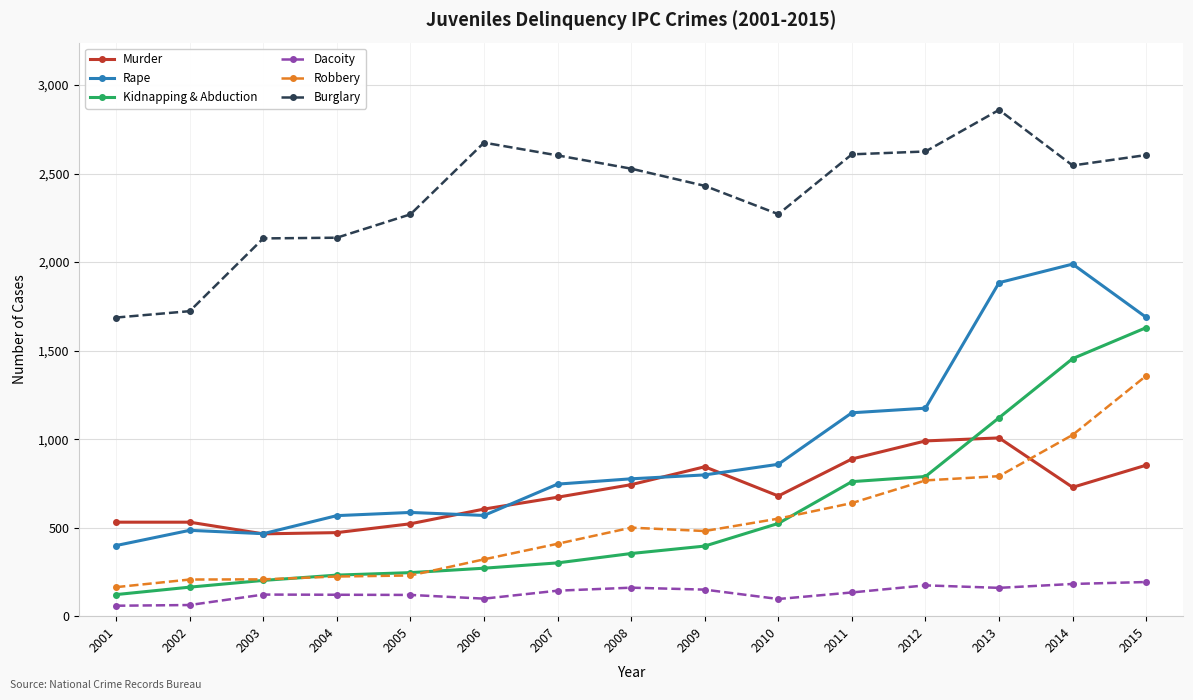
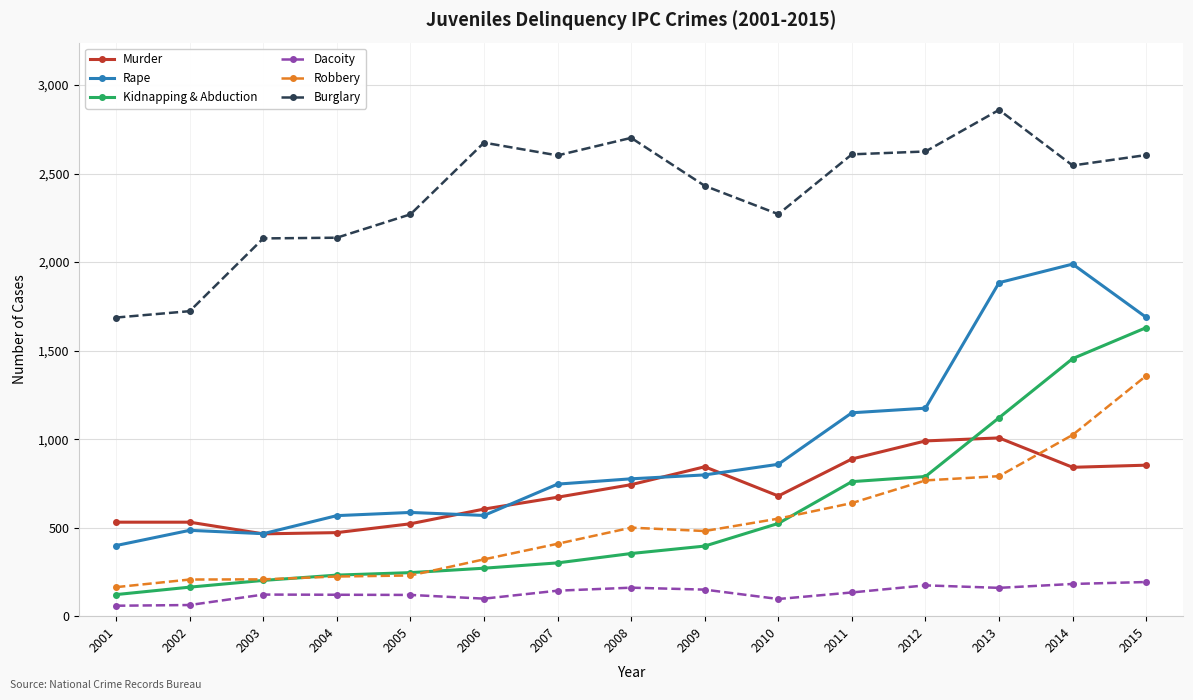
  {
    "Murder": {
      "2001": "530",
      "2002": "530",
      "2004": "470",
      "2005": "520",
      "2006": "610",
      "2007": "670",
      "2008": "740",
      "2009": "840",
      "2010": "680",
      "2011": "890",
      "2012": "990",
      "2013": "1,010",
-     "2014": "730",
+     "2014": "840",
      "2015": "850"
    },
    "Rape": {
      "2001": "400",
      "2002": "490",
      "2004": "570",
      "2005": "590",
      "2006": "570",
      "2007": "750",
      "2008": "780",
      "2009": "800",
      "2010": "860",
      "2011": "1,150",
      "2012": "1,180",
      "2013": "1,880",
      "2014": "1,990",
      "2015": "1,690"
    },
    "Kidnapping & Abduction": {
      "2001": "120",
      "2002": "160",
      "2005": "250",
      "2006": "270",
      "2007": "300",
      "2008": "350",
      "2009": "400",
      "2010": "520",
      "2011": "760",
      "2012": "790",
      "2013": "1,120",
      "2014": "1,460",
      "2015": "1,630"
    },
    "Dacoity": {
      "2001": "60",
      "2002": "60",
      "2003": "120",
      "2004": "120",
      "2005": "120",
      "2006": "100",
      "2007": "140",
      "2008": "160",
      "2009": "150",
      "2010": "100",
      "2011": "130",
      "2012": "170",
      "2013": "160",
      "2014": "180",
      "2015": "190"
    },
    "Robbery": {
      "2001": "160",
      "2002": "210",
      "2005": "230",
      "2006": "320",
      "2007": "410",
      "2008": "500",
      "2009": "480",
      "2010": "550",
      "2011": "640",
      "2012": "770",
      "2013": "790",
      "2014": "1,020",
      "2015": "1,360"
    },
    "Burglary": {
      "2001": "1,690",
      "2002": "1,720",
      "2003": "2,130",
      "2004": "2,140",
      "2005": "2,270",
      "2006": "2,680",
      "2007": "2,600",
-     "2008": "2,530",
+     "2008": "2,700",
      "2009": "2,430",
      "2010": "2,270",
      "2011": "2,610",
      "2012": "2,630",
      "2013": "2,860",
      "2014": "2,550",
      "2015": "2,610"
    }
  }
